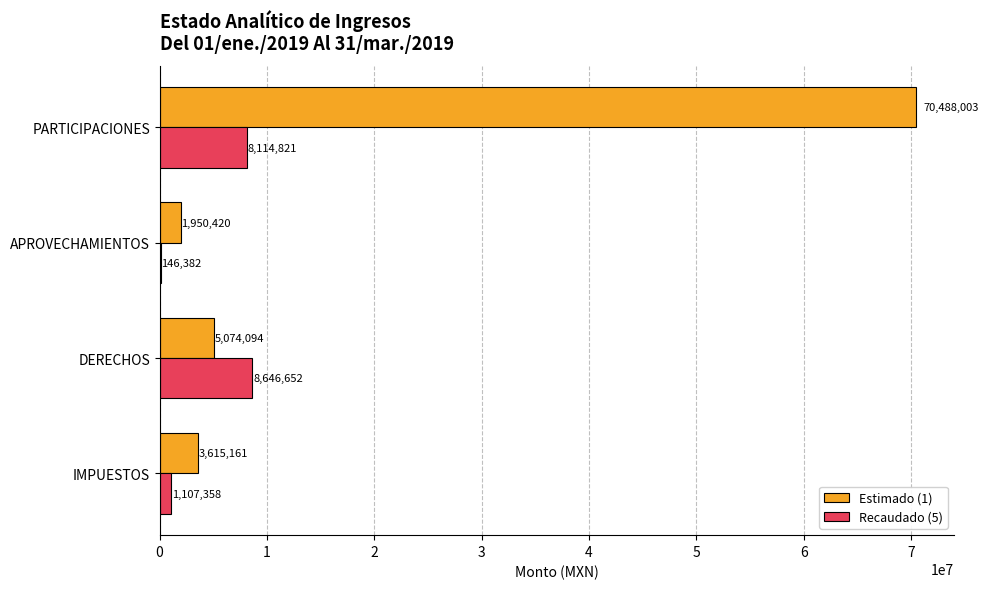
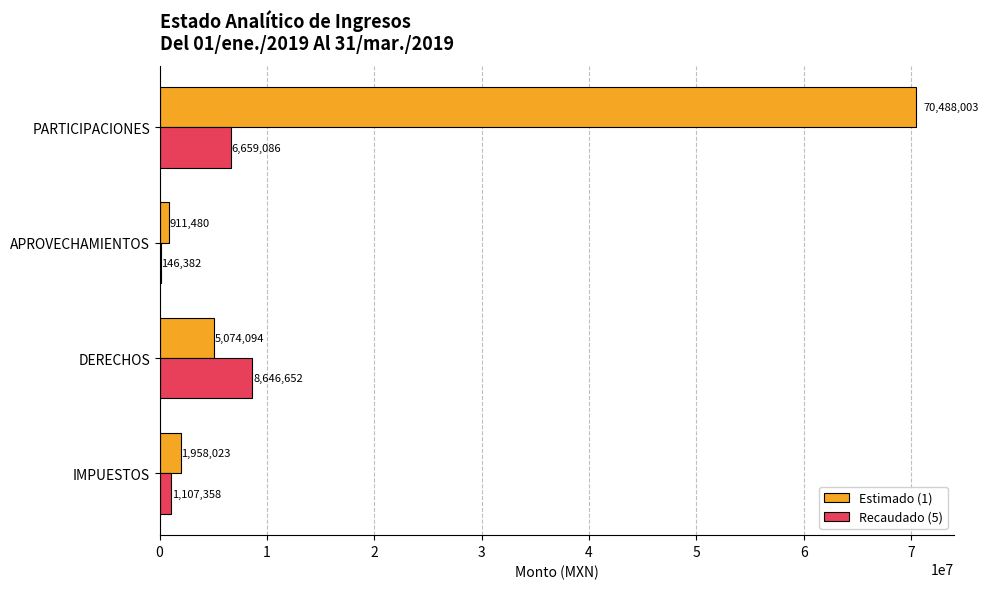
  {
    "Estimado (1)": {
      "PARTICIPACIONES": "70,488,003",
-     "APROVECHAMIENTOS": "1,950,420",
+     "APROVECHAMIENTOS": "911,480",
      "DERECHOS": "5,074,094",
-     "IMPUESTOS": "3,615,161"
+     "IMPUESTOS": "1,958,023"
    },
    "Recaudado (5)": {
-     "PARTICIPACIONES": "8,114,821",
+     "PARTICIPACIONES": "6,659,086",
      "APROVECHAMIENTOS": "146,382",
      "DERECHOS": "8,646,652",
      "IMPUESTOS": "1,107,358"
    }
  }
